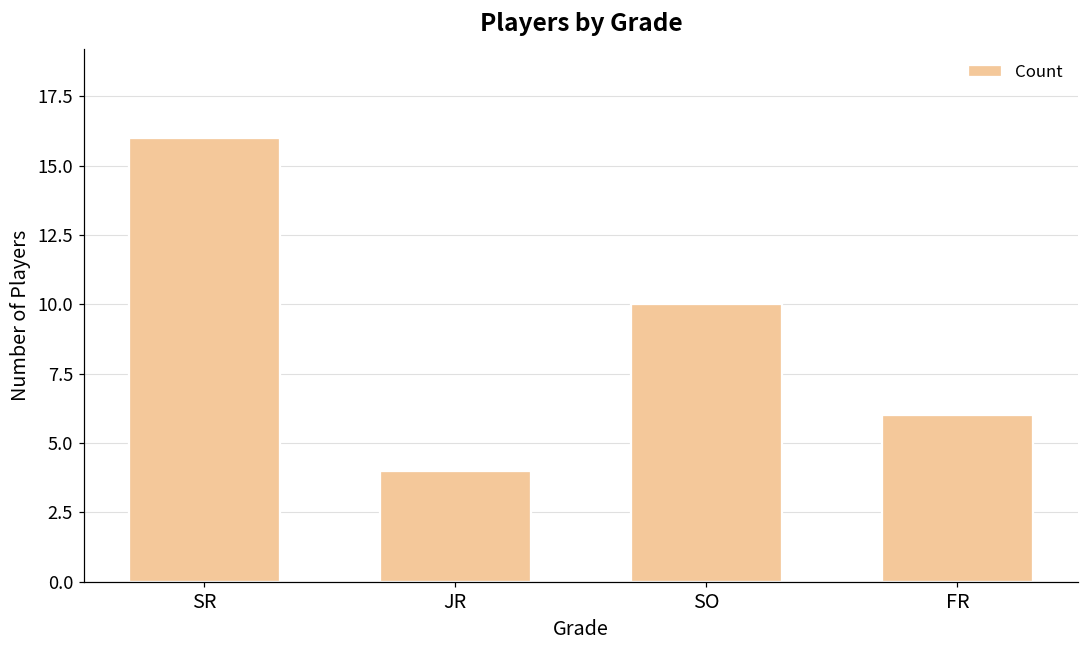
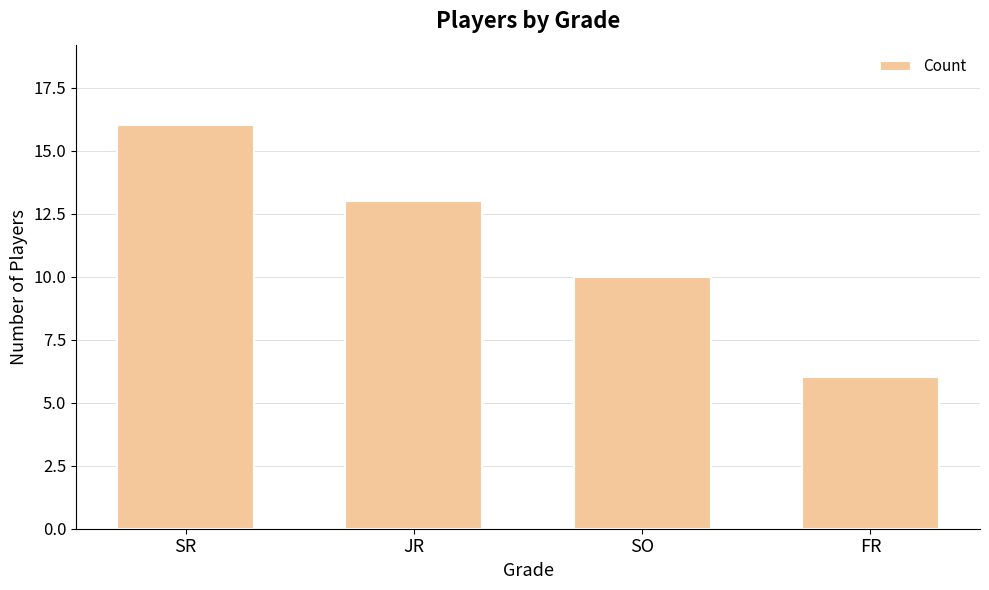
  {
    "SR": 16,
-   "JR": 4,
+   "JR": 13,
    "SO": 10,
    "FR": 6
  }
